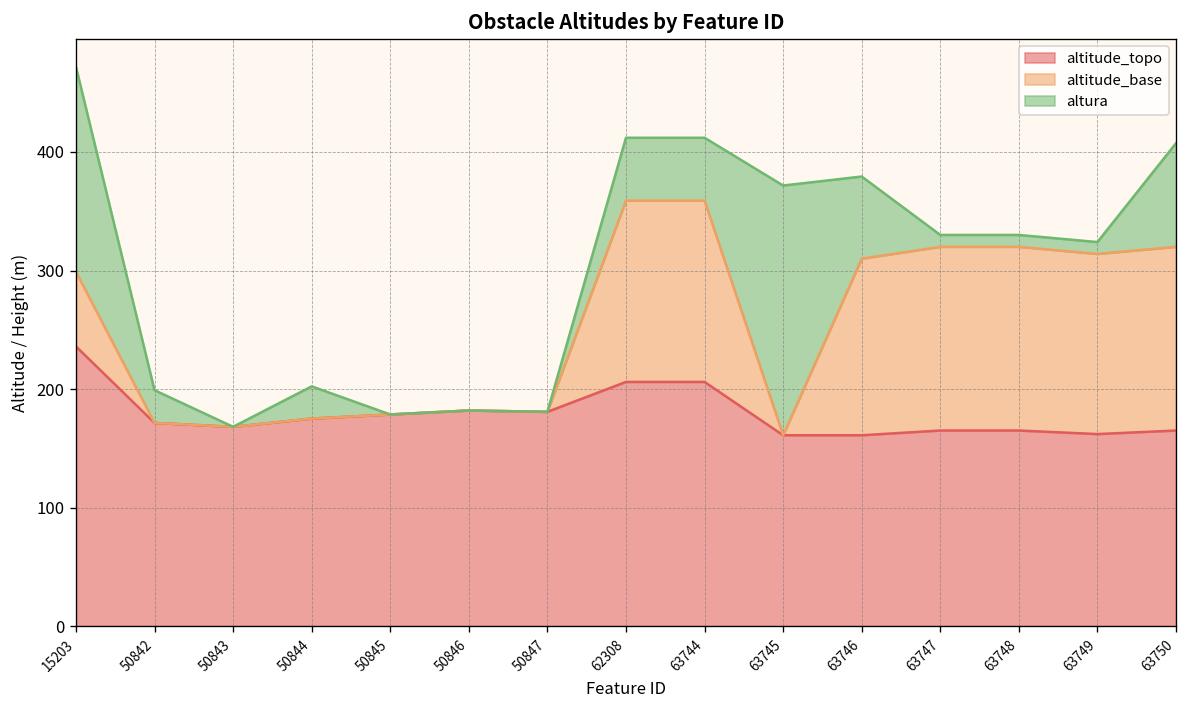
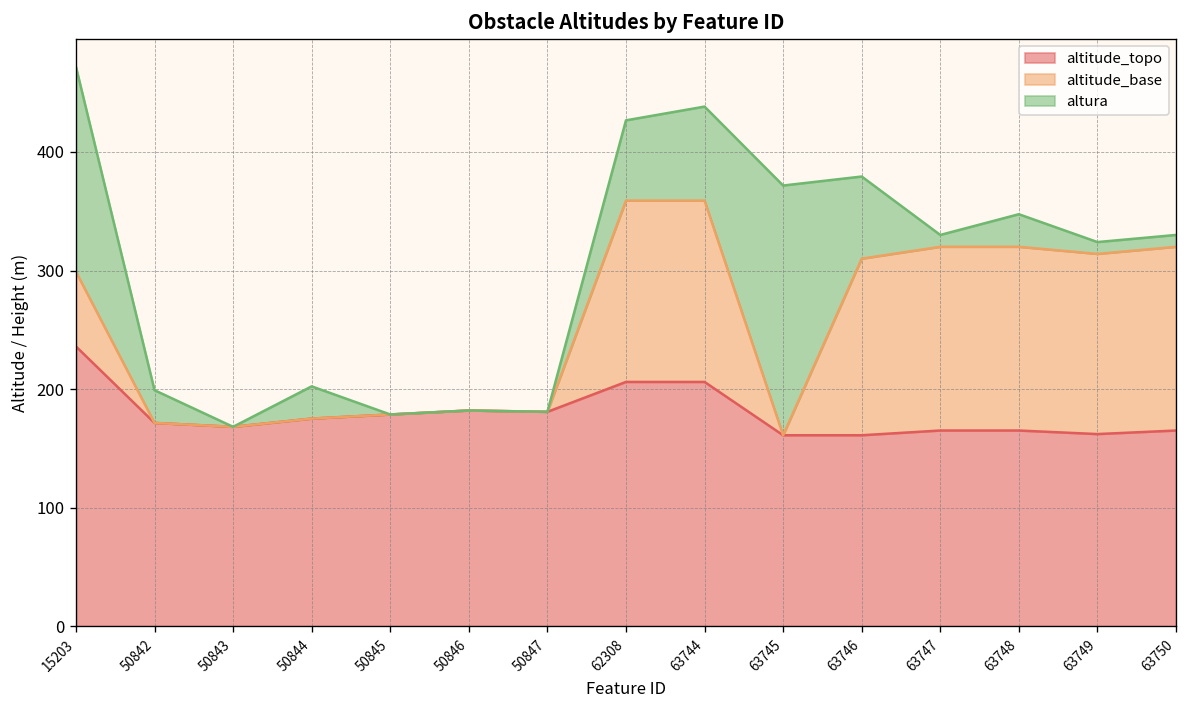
  {
    "altura": {
      "15203": 170,
      "50842": 30,
      "50844": 30,
-     "62308": 50,
-     "63744": 50,
+     "62308": 70,
+     "63744": 80,
      "63745": 210,
      "63746": 70,
      "63747": 10,
-     "63748": 10,
+     "63748": 30,
      "63749": 10,
-     "63750": 90
+     "63750": 10
    }
  }
